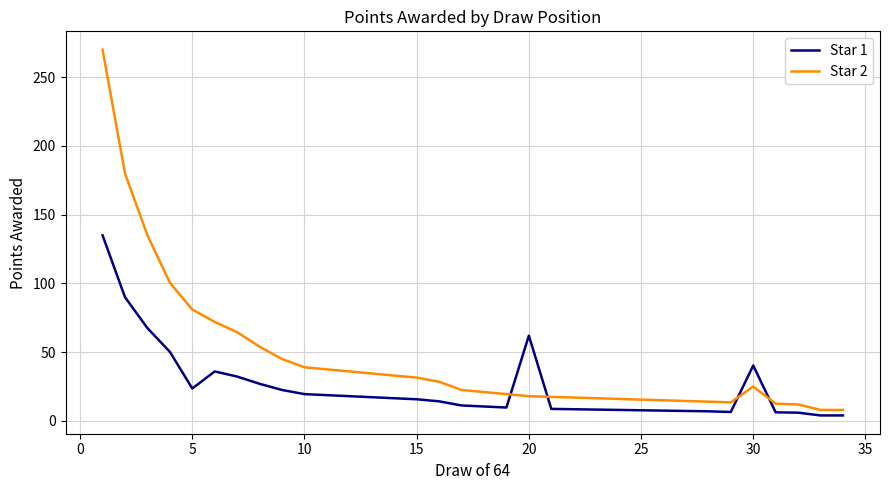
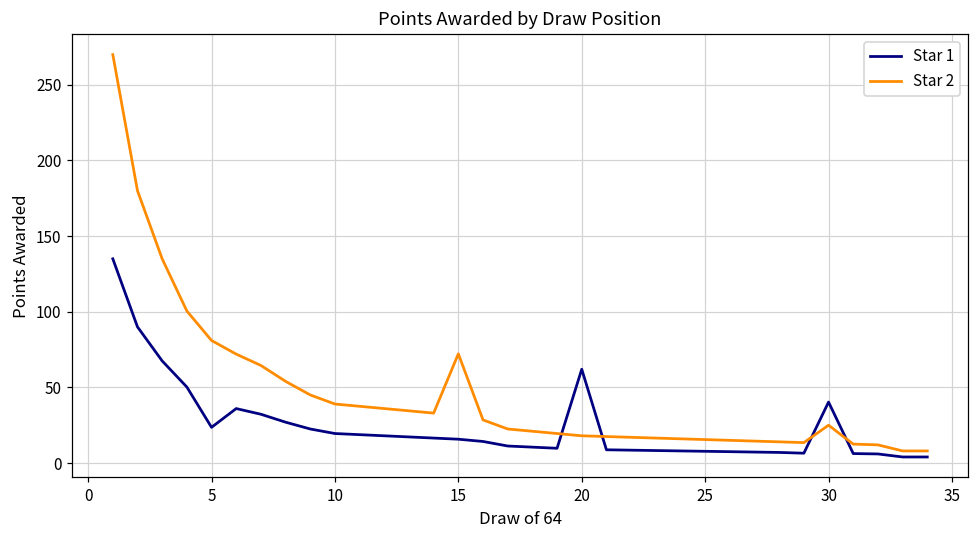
  {
    "Star 1": {
      "5": 24,
      "10": 20,
      "15": 16,
      "20": 62,
      "25": 8,
      "30": 40
    },
    "Star 2": {
      "5": 81,
      "10": 39,
-     "15": 32,
+     "15": 72,
      "20": 18,
      "25": 16,
      "30": 25
    }
  }
